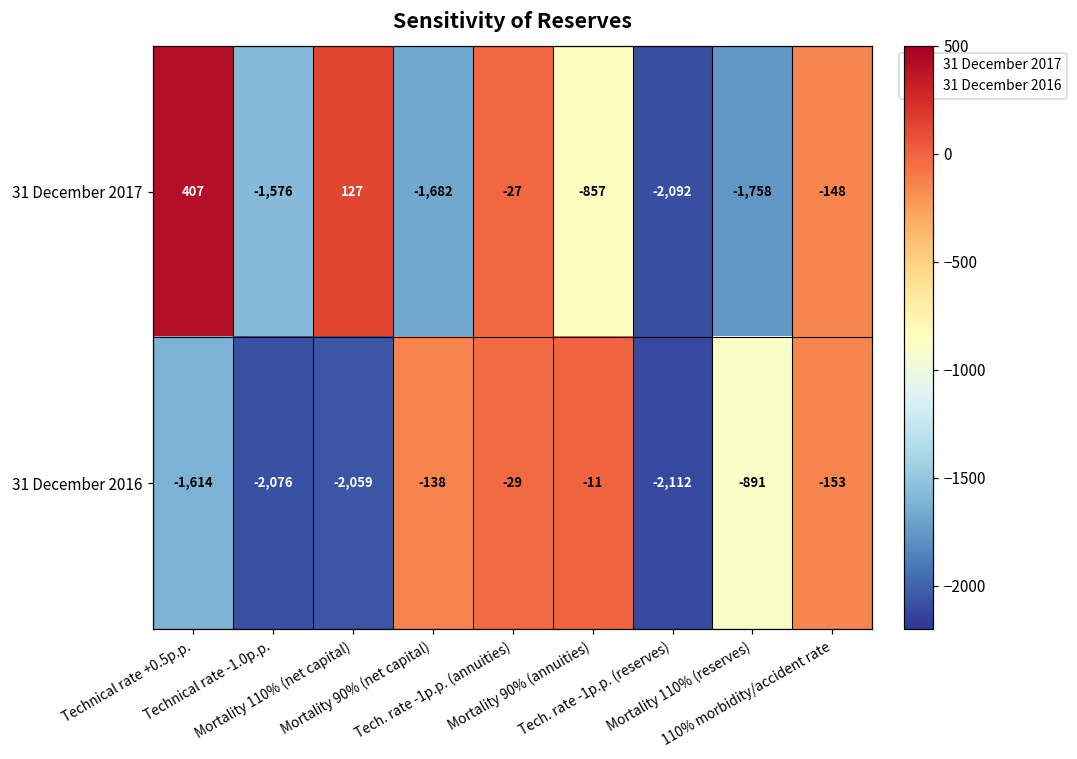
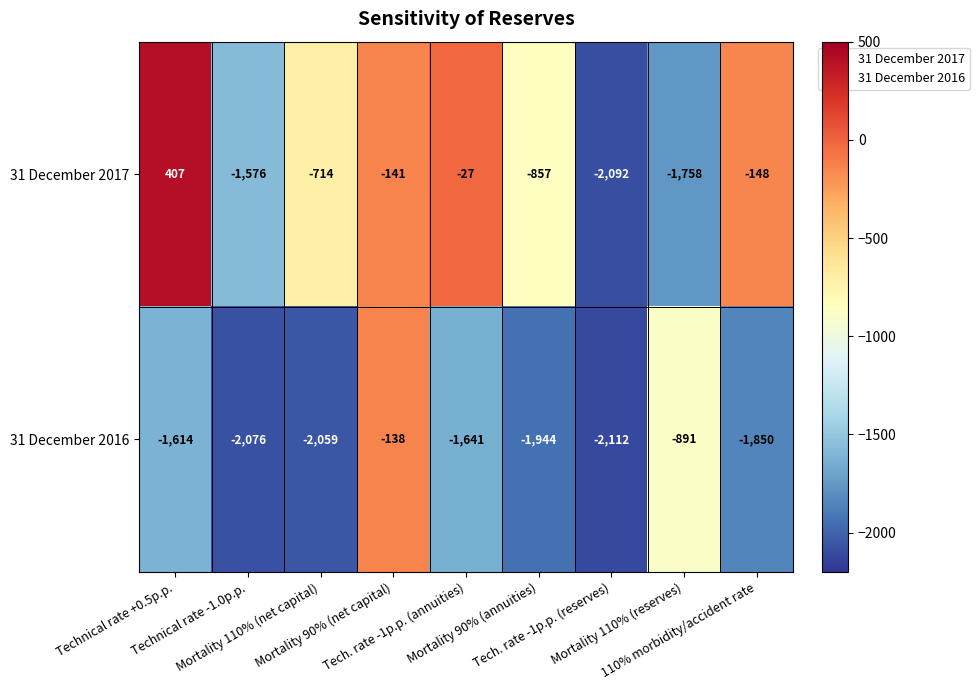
  {
    "31 December 2017": {
      "Technical rate +0.5p.p.": "407",
      "Technical rate -1.0p.p.": "-1,576",
-     "Mortality 110% (net capital)": "127",
-     "Mortality 90% (net capital)": "-1,682",
+     "Mortality 110% (net capital)": "-714",
+     "Mortality 90% (net capital)": "-141",
      "Tech. rate -1p.p. (annuities)": "-27",
      "Mortality 90% (annuities)": "-857",
      "Tech. rate -1p.p. (reserves)": "-2,092",
      "Mortality 110% (reserves)": "-1,758",
      "110% morbidity/accident rate": "-148"
    },
    "31 December 2016": {
      "Technical rate +0.5p.p.": "-1,614",
      "Technical rate -1.0p.p.": "-2,076",
      "Mortality 110% (net capital)": "-2,059",
      "Mortality 90% (net capital)": "-138",
-     "Tech. rate -1p.p. (annuities)": "-29",
-     "Mortality 90% (annuities)": "-11",
+     "Tech. rate -1p.p. (annuities)": "-1,641",
+     "Mortality 90% (annuities)": "-1,944",
      "Tech. rate -1p.p. (reserves)": "-2,112",
      "Mortality 110% (reserves)": "-891",
-     "110% morbidity/accident rate": "-153"
+     "110% morbidity/accident rate": "-1,850"
    }
  }
